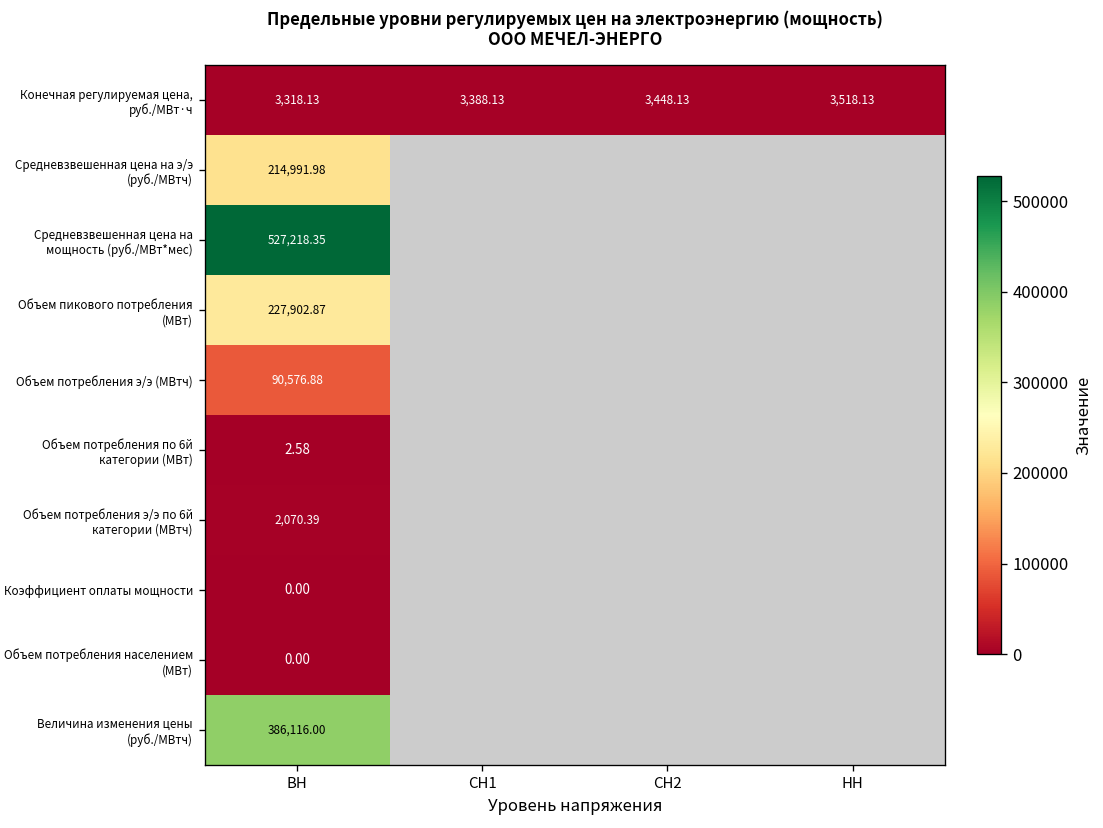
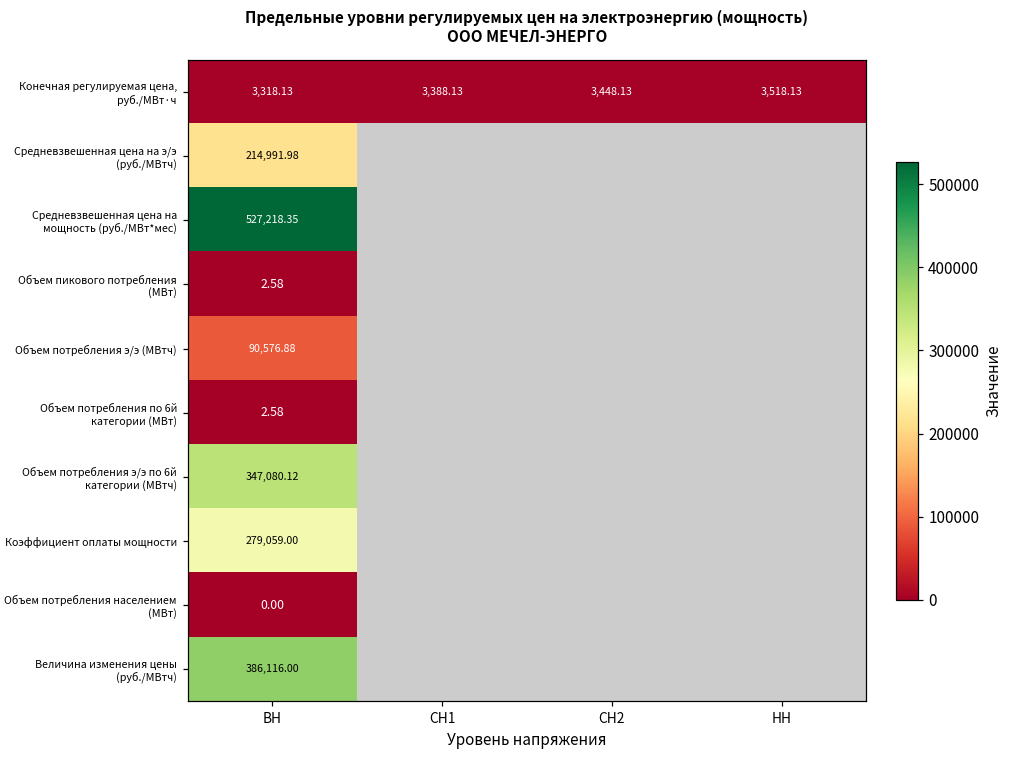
  {
    "Конечная регулируемая цена, руб./МВт·ч": {
      "ВН": "3,318.13",
      "СН1": "3,388.13",
      "СН2": "3,448.13",
      "НН": "3,518.13"
    },
    "Средневзвешенная цена на э/э (руб./МВтч)": {
      "ВН": "214,991.98"
    },
    "Средневзвешенная цена на мощность (руб./МВт*мес)": {
      "ВН": "527,218.35"
    },
    "Объем пикового потребления (МВт)": {
-     "ВН": "227,902.87"
+     "ВН": "2.58"
    },
    "Объем потребления э/э (МВтч)": {
      "ВН": "90,576.88"
    },
    "Объем потребления по 6й категории (МВт)": {
      "ВН": "2.58"
    },
    "Объем потребления э/э по 6й категории (МВтч)": {
-     "ВН": "2,070.39"
+     "ВН": "347,080.12"
    },
    "Коэффициент оплаты мощности": {
-     "ВН": "0.00"
+     "ВН": "279,059.00"
    },
    "Объем потребления населением (МВт)": {
      "ВН": "0.00"
    },
    "Величина изменения цены (руб./МВтч)": {
      "ВН": "386,116.00"
    }
  }
